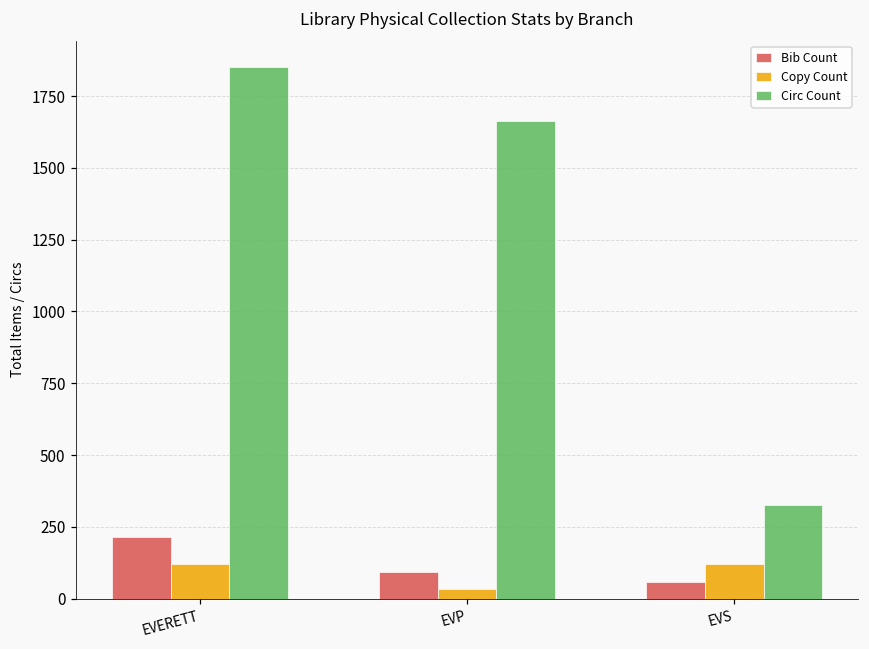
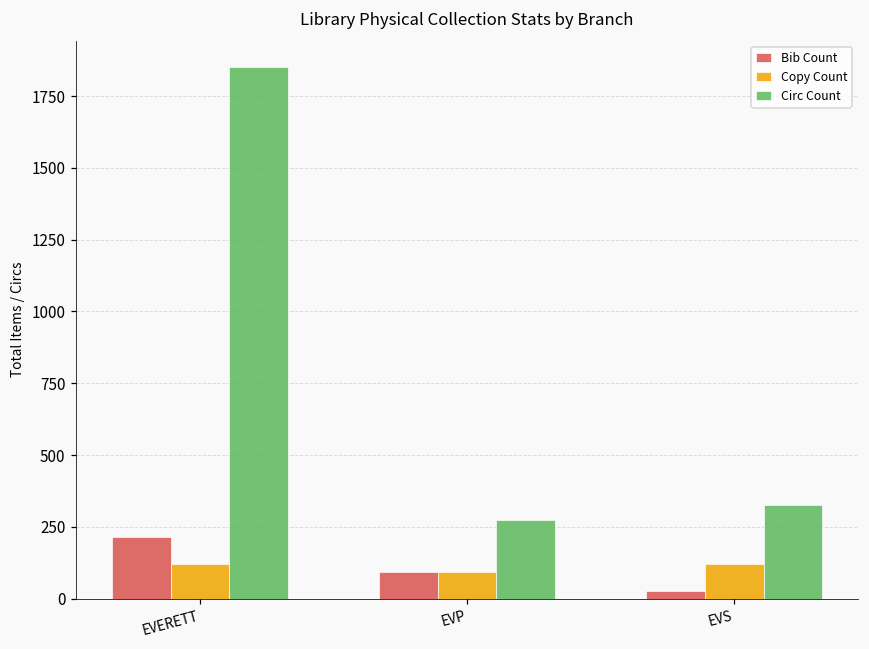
  {
    "Bib Count": {
      "EVERETT": 210,
      "EVP": 90,
-     "EVS": 60
+     "EVS": 30
    },
    "Copy Count": {
      "EVERETT": 120,
-     "EVP": 30,
+     "EVP": 90,
      "EVS": 120
    },
    "Circ Count": {
      "EVERETT": 1850,
-     "EVP": 1660,
+     "EVP": 280,
      "EVS": 330
    }
  }
